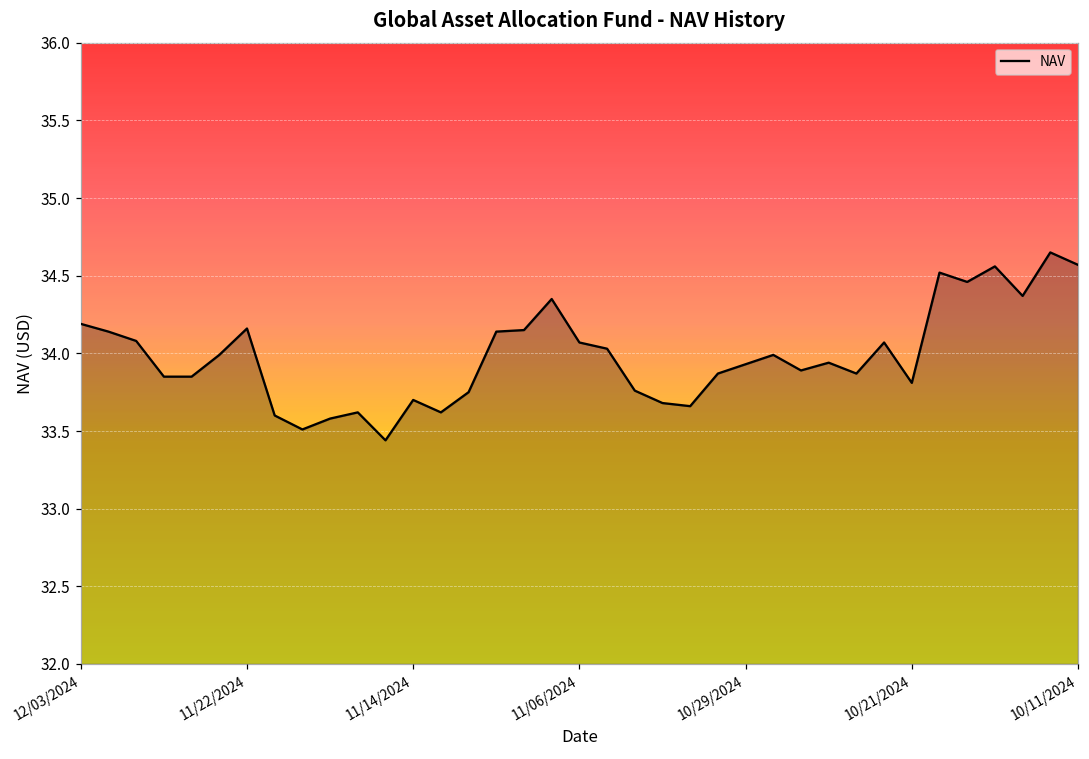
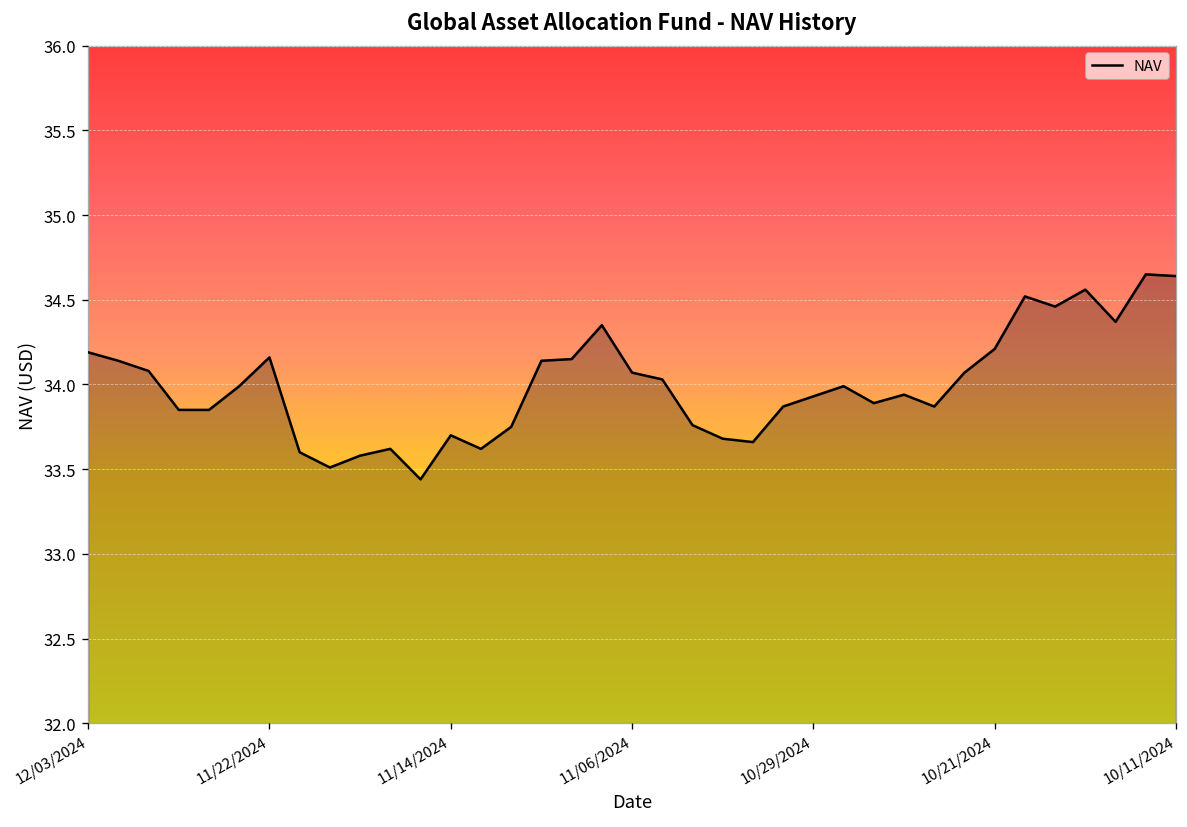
  {
    "12/03/2024": 34.19,
    "11/22/2024": 34.16,
    "11/14/2024": 33.70,
    "11/06/2024": 34.07,
    "10/29/2024": 33.93,
-   "10/21/2024": 33.81,
-   "10/11/2024": 34.57
+   "10/21/2024": 34.21,
+   "10/11/2024": 34.64
  }
